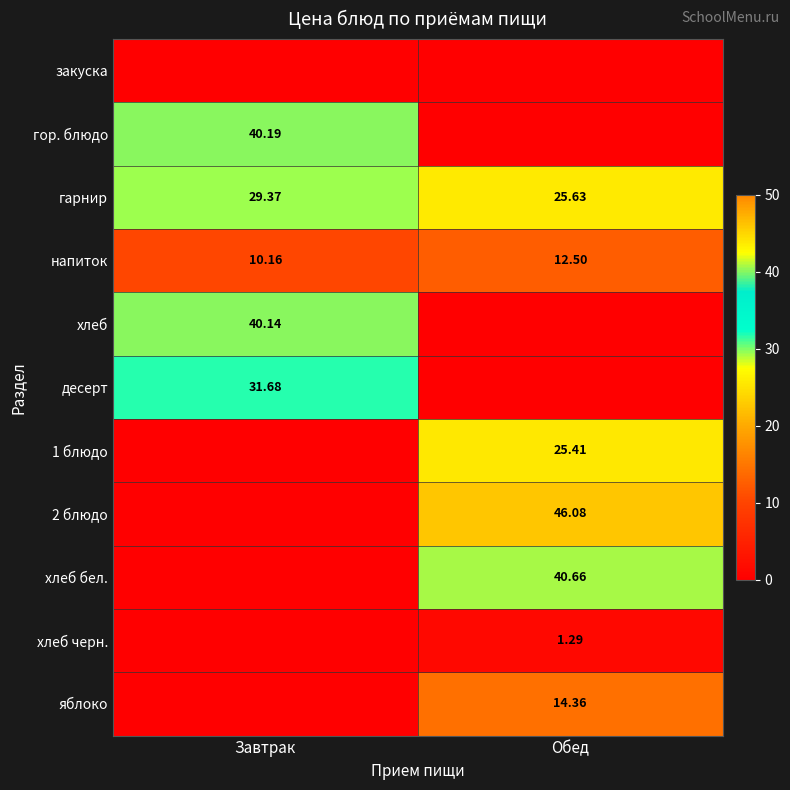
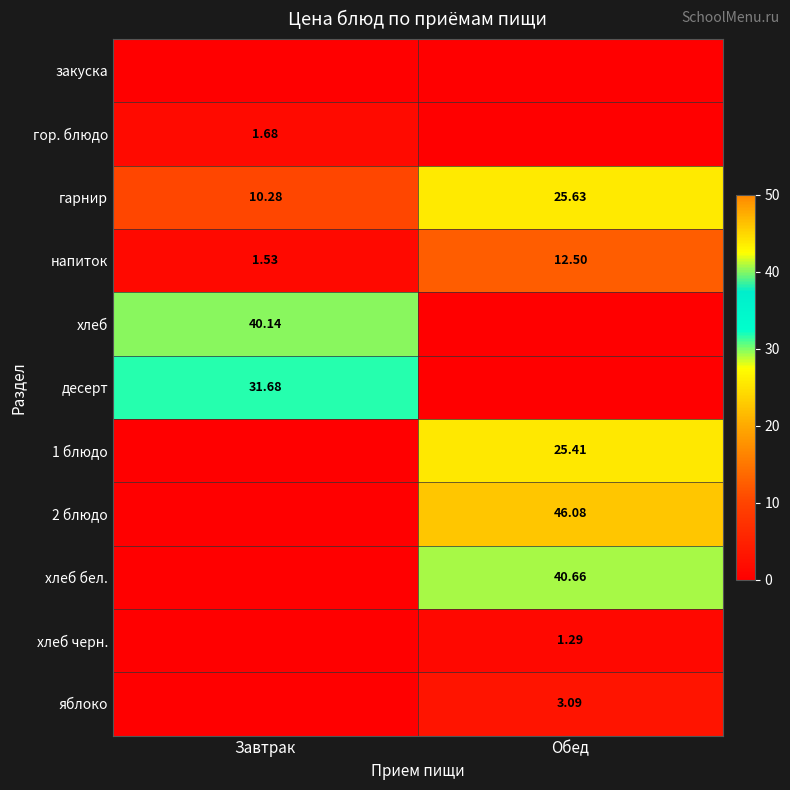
  {
    "гор. блюдо": {
-     "Завтрак": 40.19
+     "Завтрак": 1.68
    },
    "гарнир": {
-     "Завтрак": 29.37,
+     "Завтрак": 10.28,
      "Обед": 25.63
    },
    "напиток": {
-     "Завтрак": 10.16,
+     "Завтрак": 1.53,
      "Обед": 12.50
    },
    "хлеб": {
      "Завтрак": 40.14
    },
    "десерт": {
      "Завтрак": 31.68
    },
    "1 блюдо": {
      "Обед": 25.41
    },
    "2 блюдо": {
      "Обед": 46.08
    },
    "хлеб бел.": {
      "Обед": 40.66
    },
    "хлеб черн.": {
      "Обед": 1.29
    },
    "яблоко": {
-     "Обед": 14.36
+     "Обед": 3.09
    }
  }
